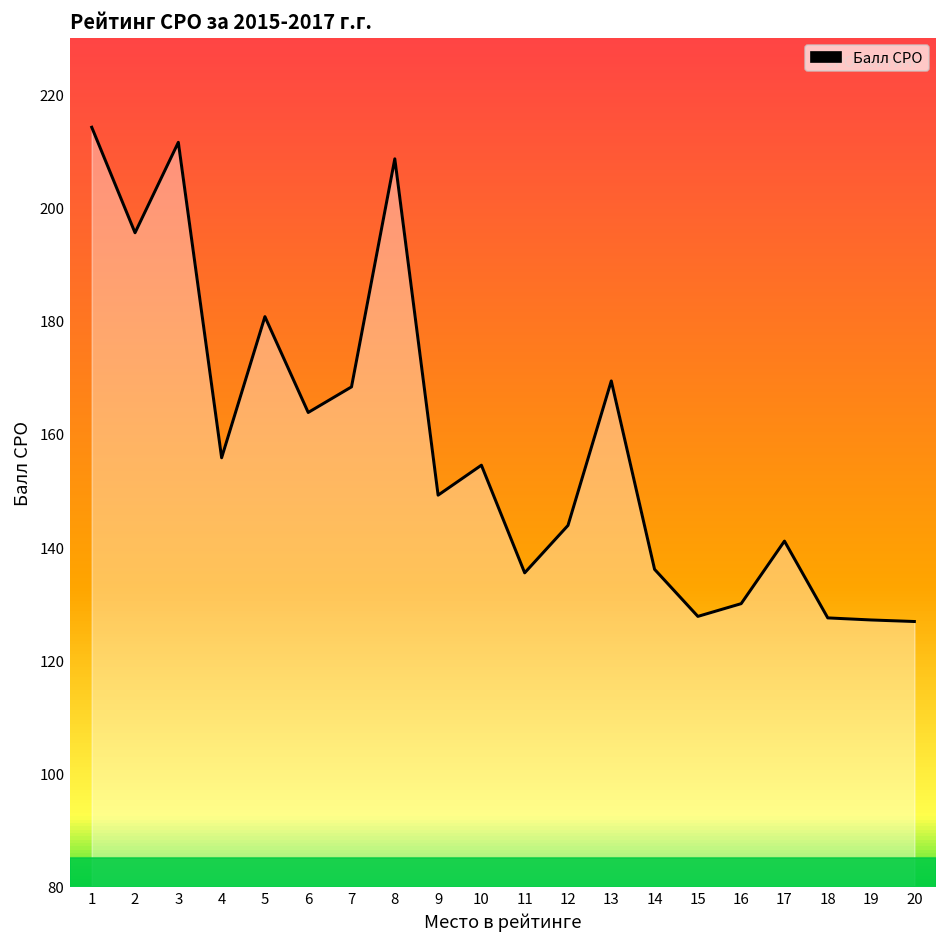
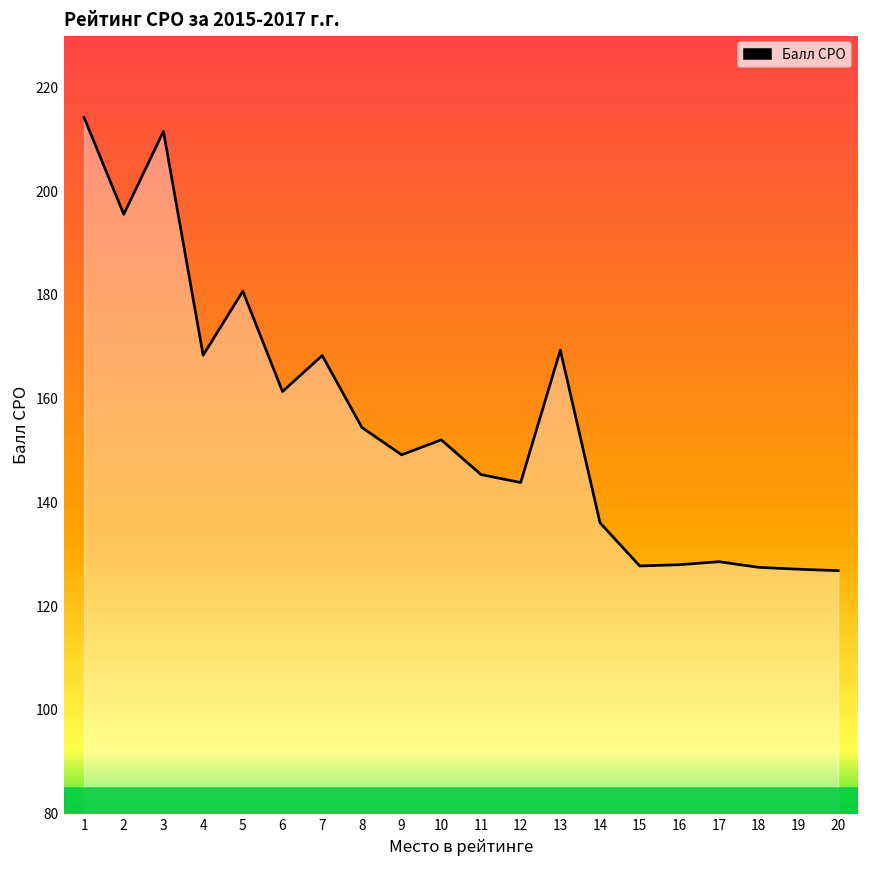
  {
    "1": 214,
    "2": 196,
    "3": 212,
-   "4": 156,
+   "4": 168,
    "5": 181,
-   "6": 164,
+   "6": 161,
    "7": 168,
-   "8": 209,
+   "8": 154,
    "9": 149,
-   "10": 154,
-   "11": 135,
+   "10": 152,
+   "11": 145,
    "12": 144,
    "13": 169,
    "14": 136,
    "15": 128,
-   "16": 130,
-   "17": 141,
+   "16": 128,
+   "17": 129,
    "18": 127,
    "19": 127,
    "20": 127
  }
